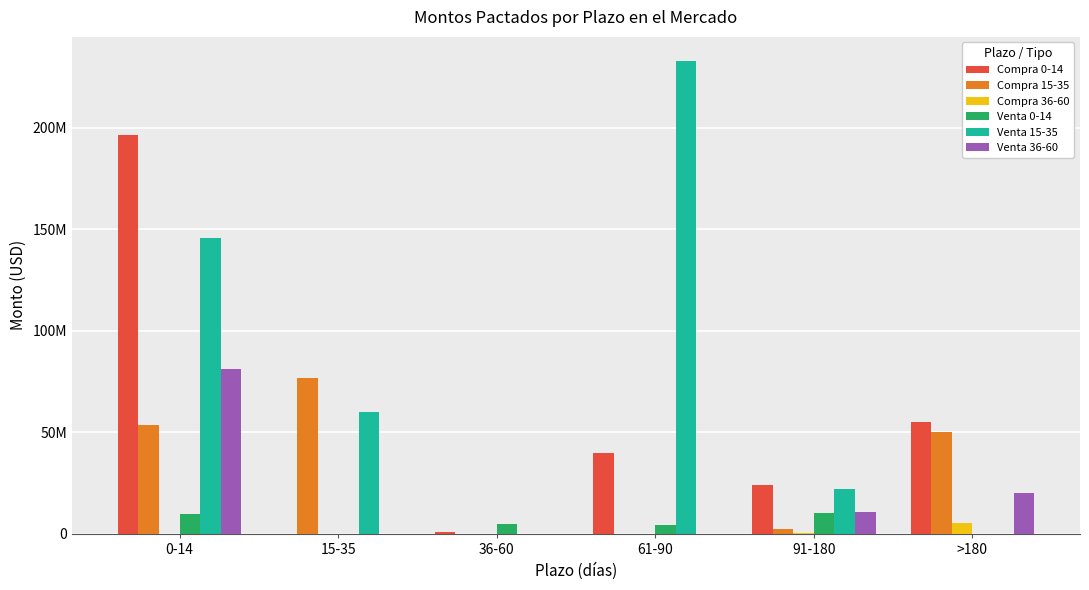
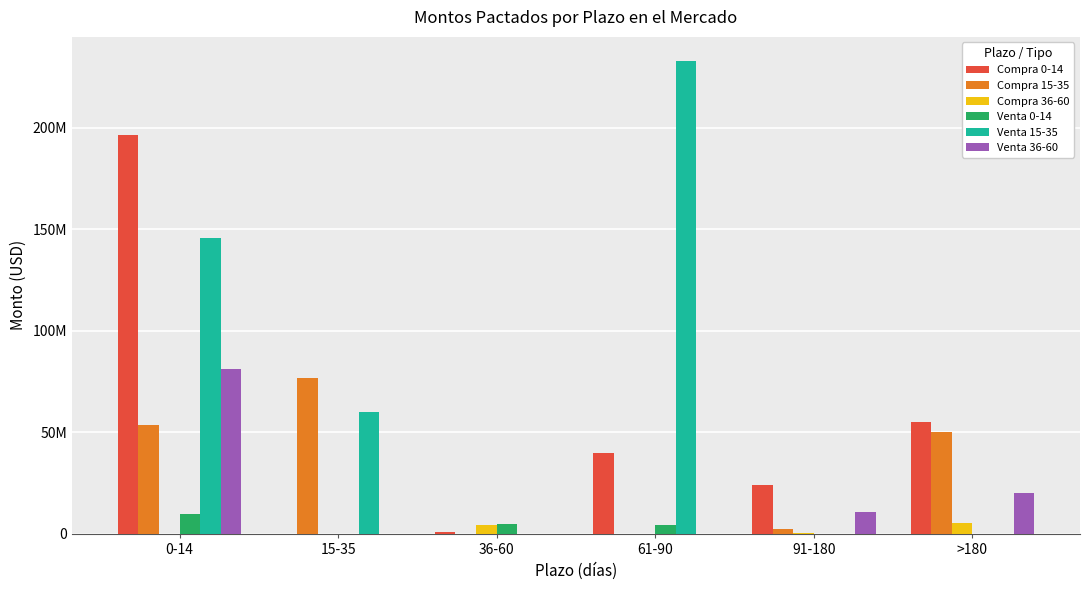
  {
    "Compra 36-60": {
      "0-14": 0,
      "15-35": 0,
-     "36-60": 0,
+     "36-60": 4000000,
      "61-90": 0,
      ">180": 6000000
    },
    "Venta 0-14": {
      "0-14": 10000000,
      "15-35": 0,
      "36-60": 5000000,
      "61-90": 5000000,
-     "91-180": 10000000,
+     "91-180": 0,
      ">180": 0
    },
    "Venta 15-35": {
      "0-14": 146000000,
      "15-35": 60000000,
      "36-60": 0,
      "61-90": 233000000,
-     "91-180": 22000000,
+     "91-180": 0,
      ">180": 0
    },
    "Venta 36-60": {
      "0-14": 81000000,
      "15-35": 0,
      "36-60": 0,
      "61-90": 0,
      "91-180": 11000000,
      ">180": 20000000
    }
  }
